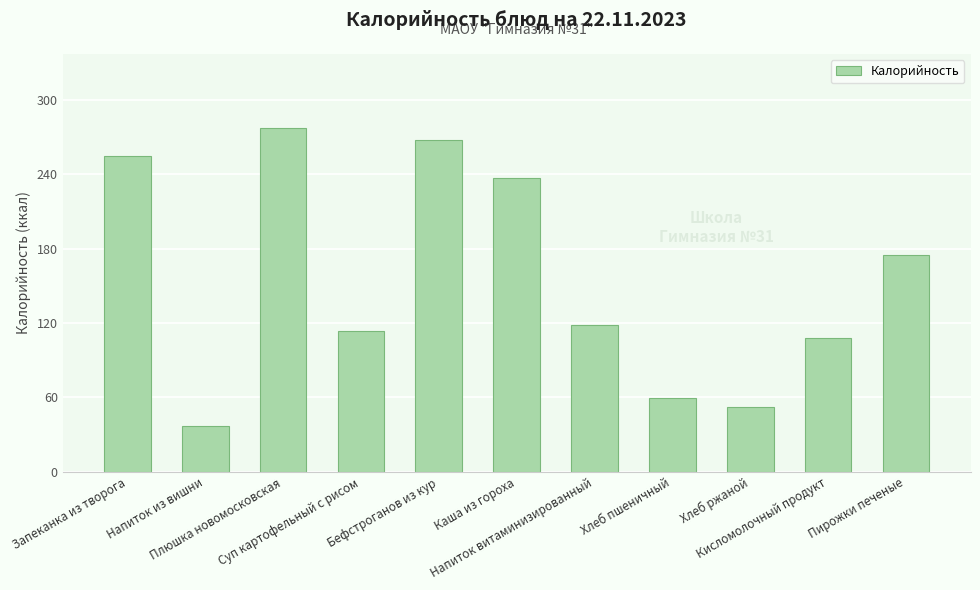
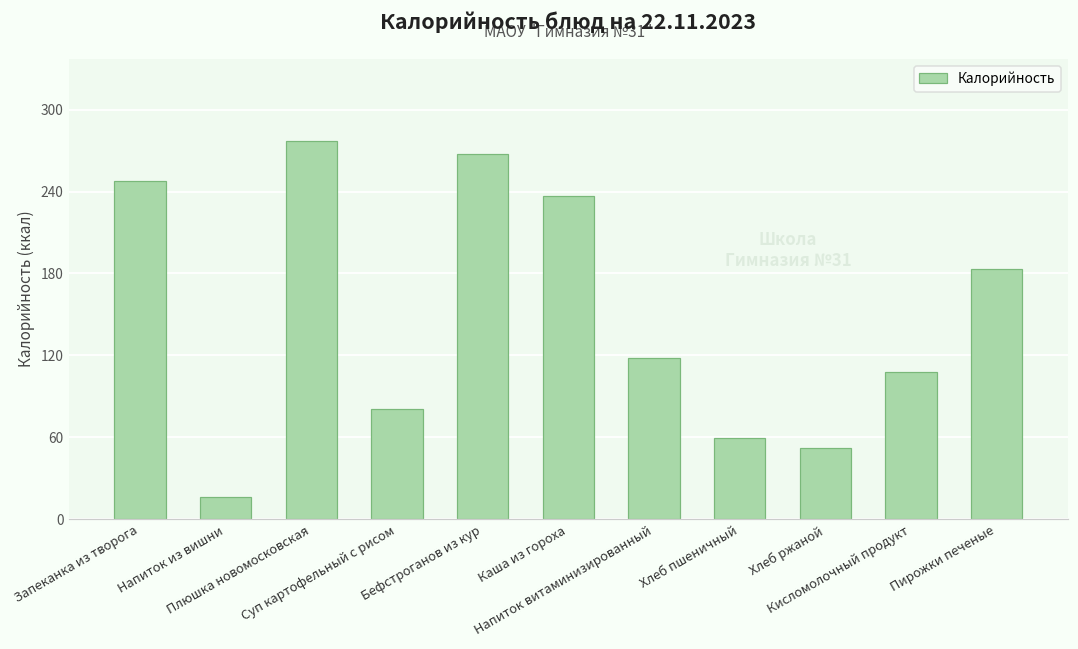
  {
-   "Запеканка из творога": 254,
-   "Напиток из вишни": 37,
+   "Запеканка из творога": 247,
+   "Напиток из вишни": 16,
    "Плюшка новомосковская": 277,
-   "Суп картофельный с рисом": 113,
+   "Суп картофельный с рисом": 81,
    "Бефстроганов из кур": 268,
    "Каша из гороха": 236,
    "Напиток витаминизированный": 118,
    "Хлеб пшеничный": 60,
    "Хлеб ржаной": 52,
    "Кисломолочный продукт": 108,
-   "Пирожки печеные": 175
+   "Пирожки печеные": 183
  }
